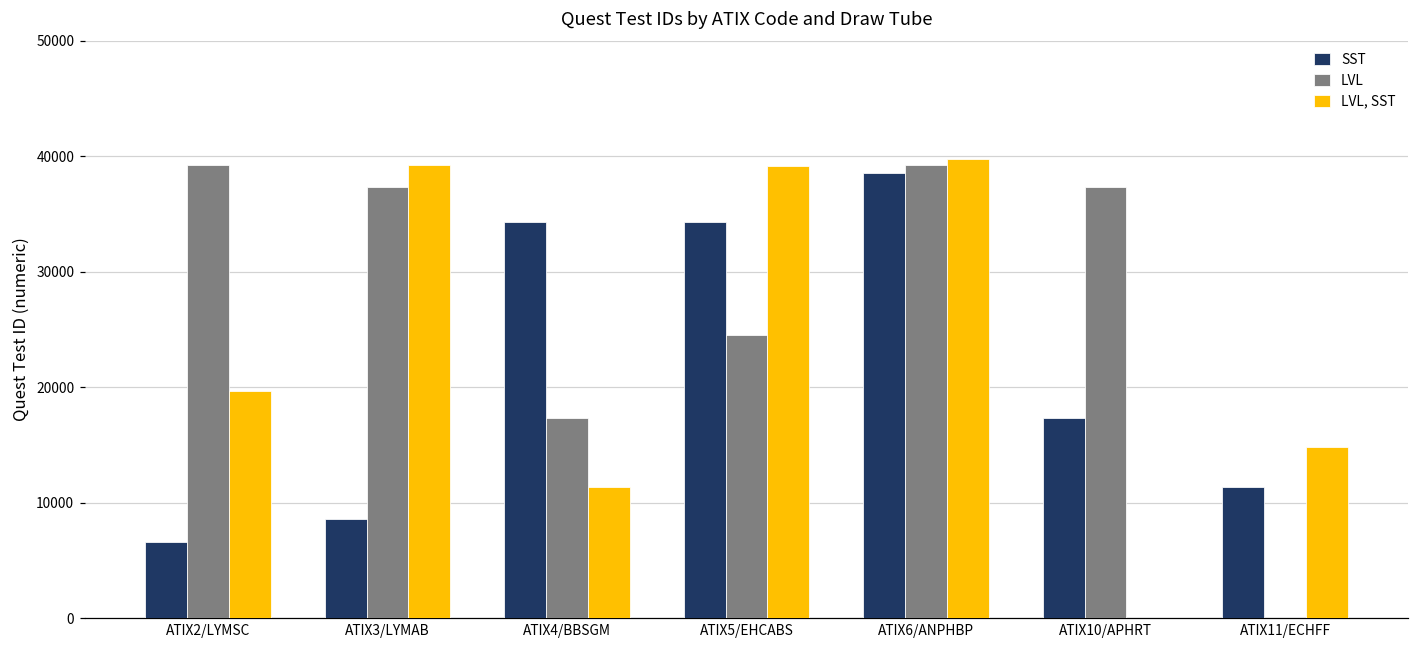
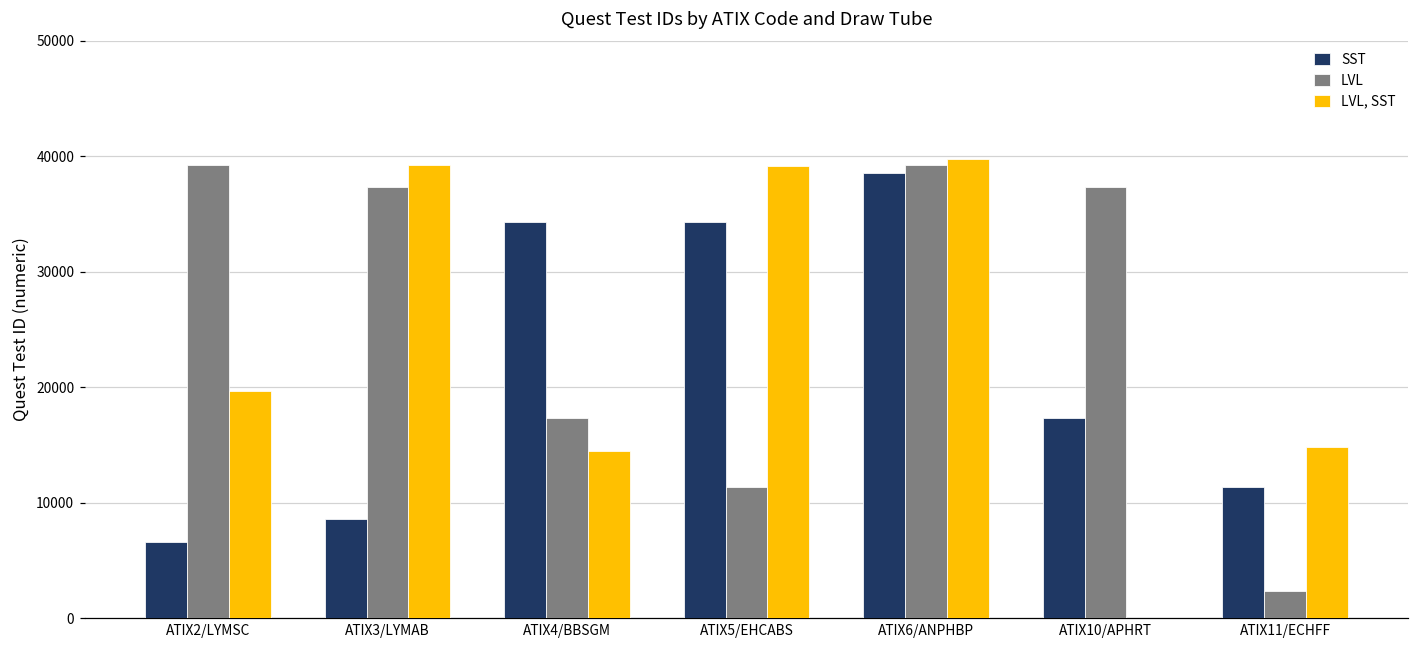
  {
    "SST": {
      "ATIX2/LYMSC": 6600,
      "ATIX3/LYMAB": 8600,
      "ATIX4/BBSGM": 34300,
      "ATIX5/EHCABS": 34300,
      "ATIX6/ANPHBP": 38600,
      "ATIX10/APHRT": 17300,
      "ATIX11/ECHFF": 11400
    },
    "LVL": {
      "ATIX2/LYMSC": 39200,
      "ATIX3/LYMAB": 37300,
      "ATIX4/BBSGM": 17300,
-     "ATIX5/EHCABS": 24500,
+     "ATIX5/EHCABS": 11400,
      "ATIX6/ANPHBP": 39200,
      "ATIX10/APHRT": 37300,
-     "ATIX11/ECHFF": 0
+     "ATIX11/ECHFF": 2400
    },
    "LVL, SST": {
      "ATIX2/LYMSC": 19700,
      "ATIX3/LYMAB": 39200,
-     "ATIX4/BBSGM": 11400,
+     "ATIX4/BBSGM": 14500,
      "ATIX5/EHCABS": 39200,
      "ATIX6/ANPHBP": 39700,
      "ATIX10/APHRT": 0,
      "ATIX11/ECHFF": 14800
    }
  }
